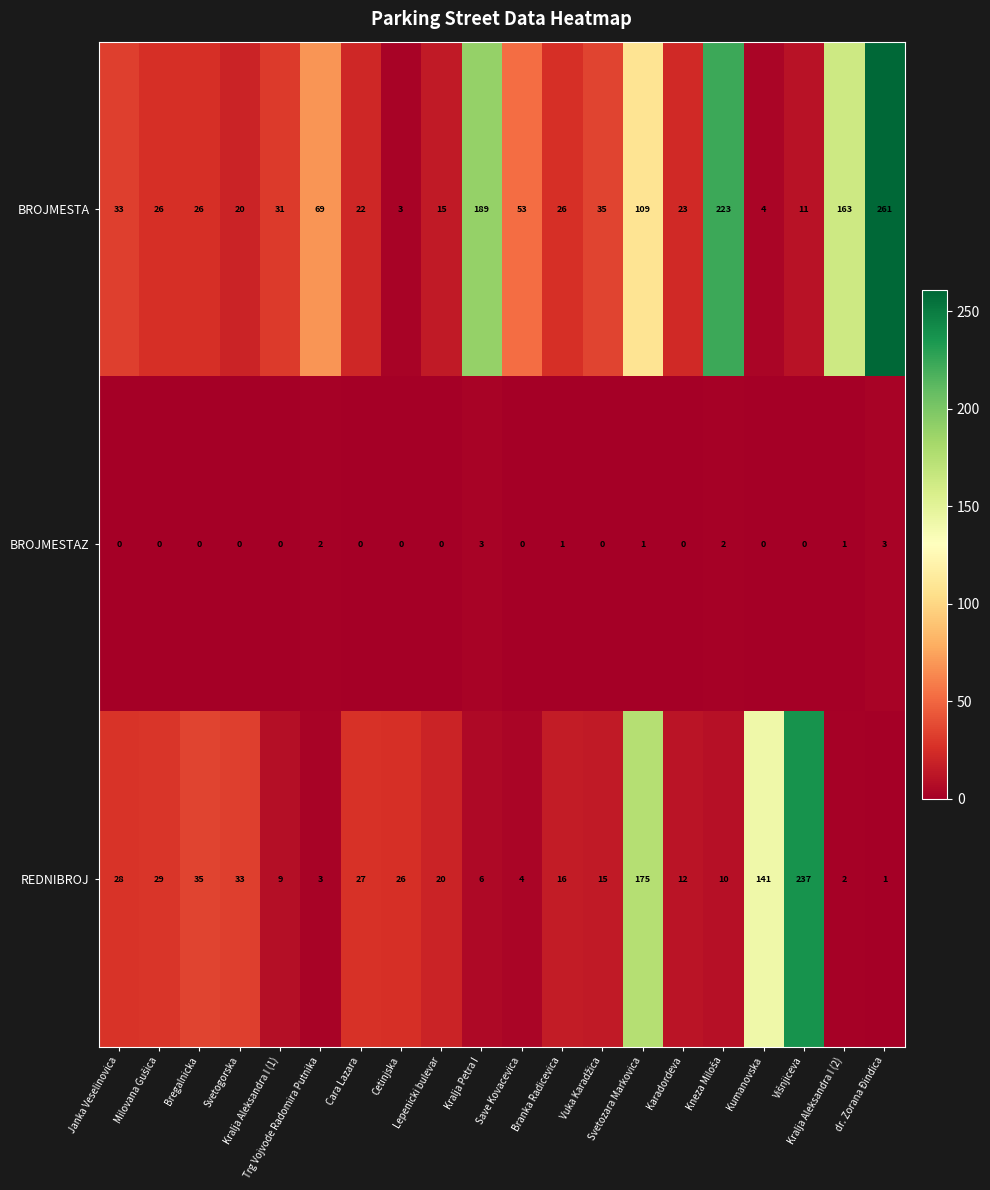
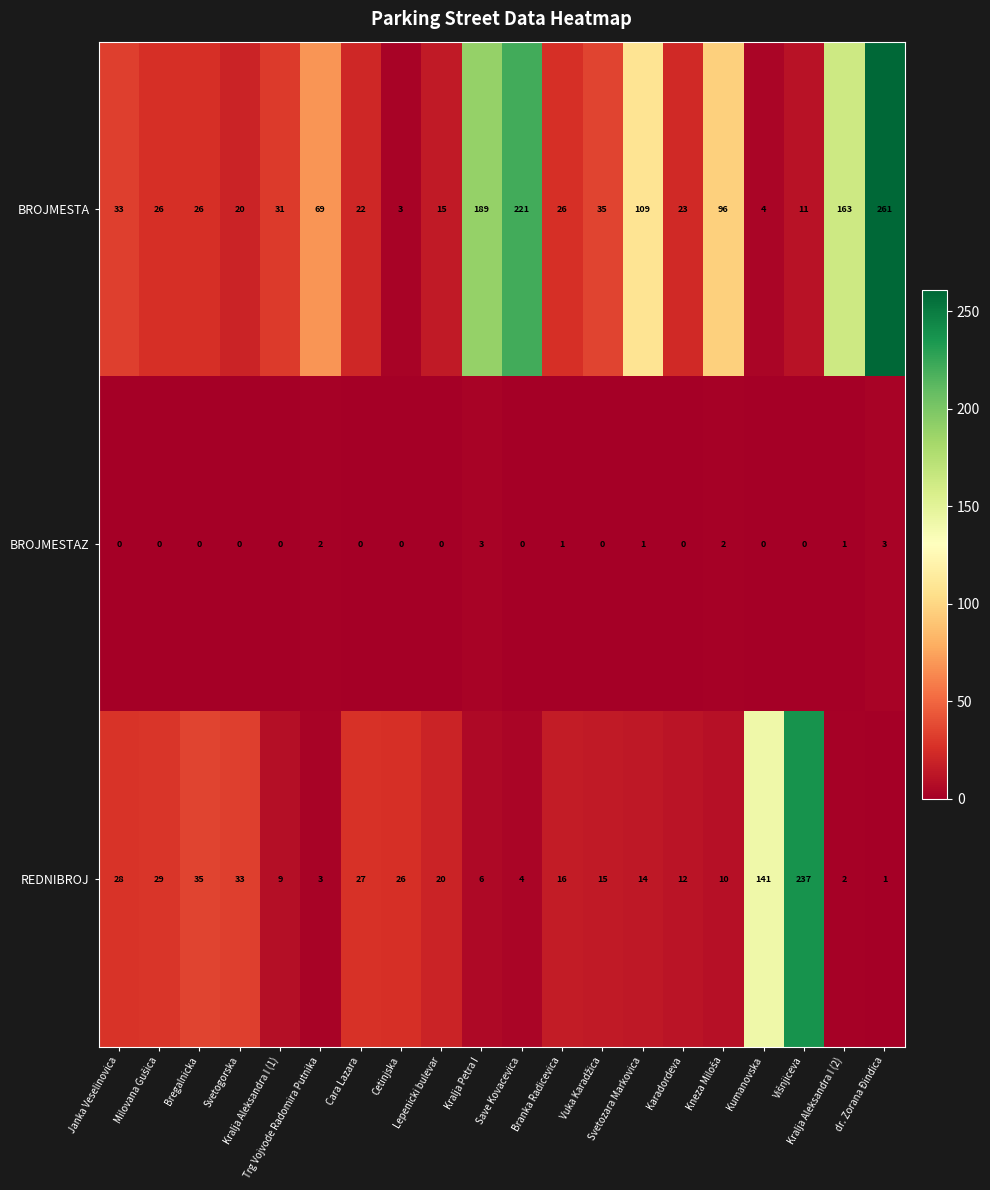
  {
    "BROJMESTA": {
      "Janka Veselinovica": 33,
      "Milovana Gušica": 26,
      "Bregalnicka": 26,
      "Svetogorska": 20,
      "Kralja Aleksandra I (1)": 31,
      "Trg Vojvode Radomira Putnika": 69,
      "Cara Lazara": 22,
      "Cetinjska": 3,
      "Lepenicki bulevar": 15,
      "Kralja Petra I": 189,
-     "Save Kovacevica": 53,
+     "Save Kovacevica": 221,
      "Branka Radicevica": 26,
      "Vuka Karadžica": 35,
      "Svetozara Markovica": 109,
      "Karadordeva": 23,
-     "Kneza Miloša": 223,
+     "Kneza Miloša": 96,
      "Kumanovska": 4,
      "Višnjiceva": 11,
      "Kralja Aleksandra I (2)": 163,
      "dr. Zorana Ðindica": 261
    },
    "BROJMESTAZ": {
      "Janka Veselinovica": 0,
      "Milovana Gušica": 0,
      "Bregalnicka": 0,
      "Svetogorska": 0,
      "Kralja Aleksandra I (1)": 0,
      "Trg Vojvode Radomira Putnika": 2,
      "Cara Lazara": 0,
      "Cetinjska": 0,
      "Lepenicki bulevar": 0,
      "Kralja Petra I": 3,
      "Save Kovacevica": 0,
      "Branka Radicevica": 1,
      "Vuka Karadžica": 0,
      "Svetozara Markovica": 1,
      "Karadordeva": 0,
      "Kneza Miloša": 2,
      "Kumanovska": 0,
      "Višnjiceva": 0,
      "Kralja Aleksandra I (2)": 1,
      "dr. Zorana Ðindica": 3
    },
    "REDNIBROJ": {
      "Janka Veselinovica": 28,
      "Milovana Gušica": 29,
      "Bregalnicka": 35,
      "Svetogorska": 33,
      "Kralja Aleksandra I (1)": 9,
      "Trg Vojvode Radomira Putnika": 3,
      "Cara Lazara": 27,
      "Cetinjska": 26,
      "Lepenicki bulevar": 20,
      "Kralja Petra I": 6,
      "Save Kovacevica": 4,
      "Branka Radicevica": 16,
      "Vuka Karadžica": 15,
-     "Svetozara Markovica": 175,
+     "Svetozara Markovica": 14,
      "Karadordeva": 12,
      "Kneza Miloša": 10,
      "Kumanovska": 141,
      "Višnjiceva": 237,
      "Kralja Aleksandra I (2)": 2,
      "dr. Zorana Ðindica": 1
    }
  }
